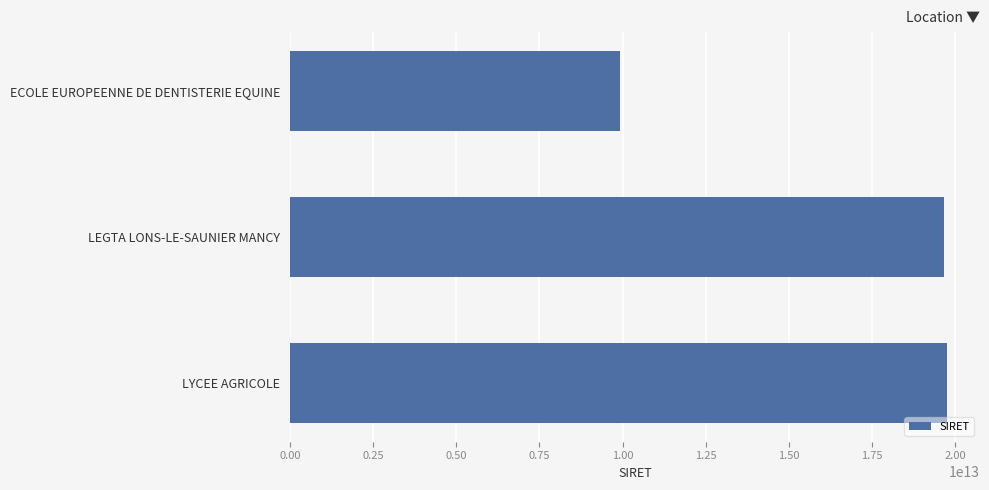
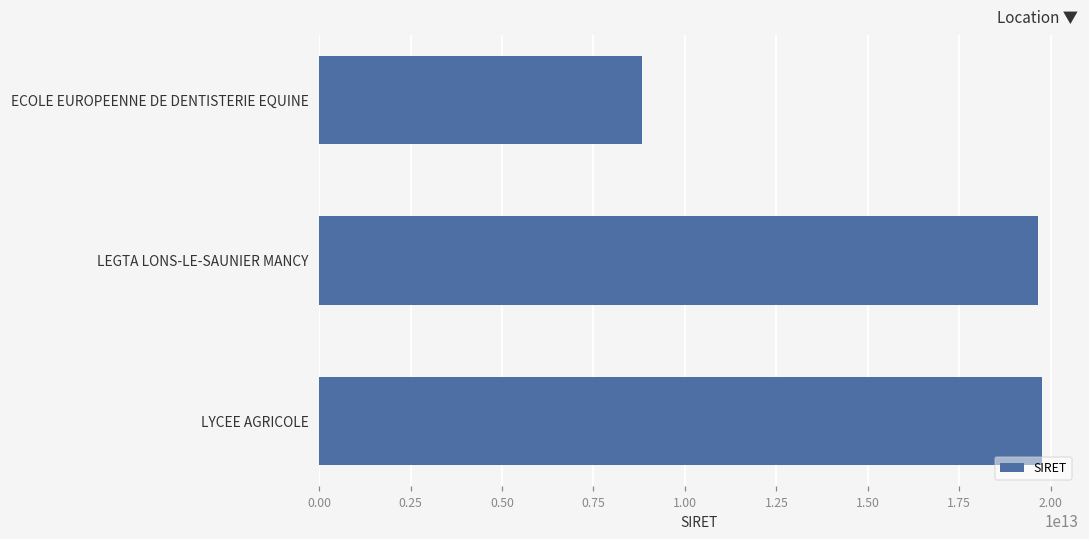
  {
-   "ECOLE EUROPEENNE DE DENTISTERIE EQUINE": 9900000000000,
+   "ECOLE EUROPEENNE DE DENTISTERIE EQUINE": 8800000000000,
    "LEGTA LONS-LE-SAUNIER MANCY": 19700000000000,
    "LYCEE AGRICOLE": 19800000000000
  }
